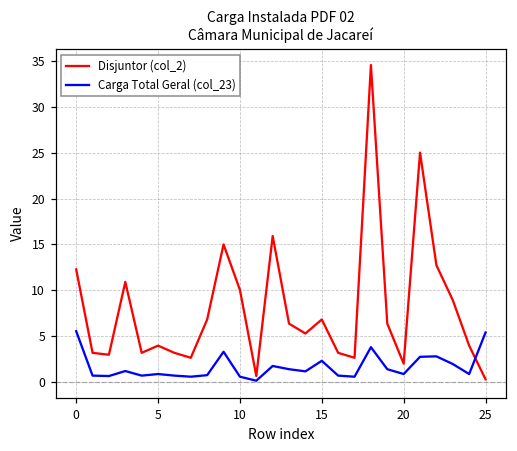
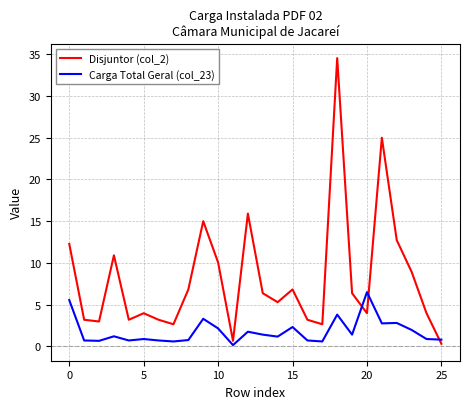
  {
    "Disjuntor (col_2)": {
      "0": 12,
      "5": 4,
      "10": 10,
      "15": 7,
-     "20": 2,
+     "20": 4,
      "25": 0
    },
    "Carga Total Geral (col_23)": {
      "0": 6,
      "5": 1,
-     "10": 1,
+     "10": 2,
      "15": 2,
-     "20": 1,
-     "25": 5
+     "20": 6,
+     "25": 1
    }
  }
